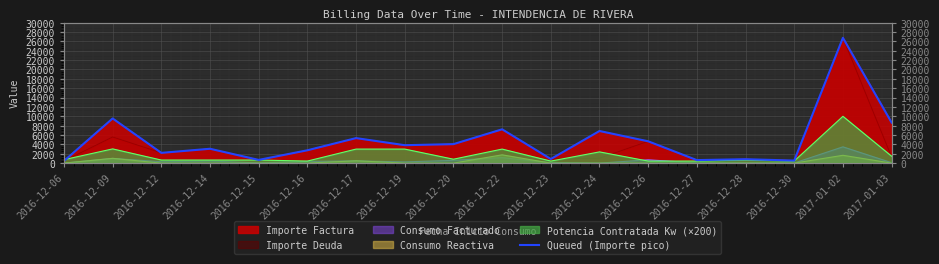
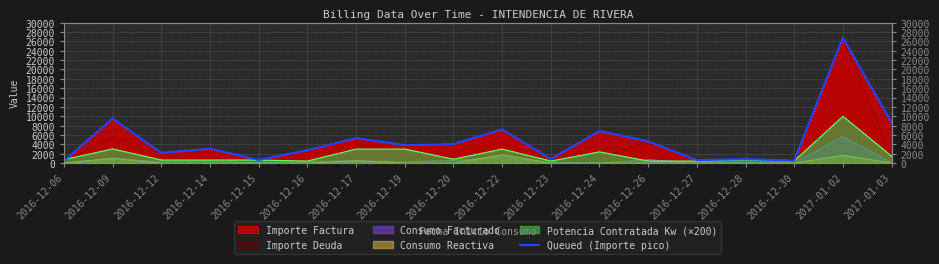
  {
    "Importe Factura": {
      "2016-12-09": 10000,
      "2016-12-24": 7000,
      "2017-01-03": 9000
    },
    "Importe Deuda": {
      "2016-12-09": 6000,
      "2016-12-24": 1000
    },
    "Consumo Facturado": {
      "2016-12-22": 1000,
-     "2017-01-02": 3000
+     "2017-01-02": 6000
    },
    "Consumo Reactiva": {
      "2016-12-20": 0,
      "2016-12-22": 2000,
      "2017-01-02": 2000
    },
    "Potencia Contratada Kw (×200)": {
      "2016-12-09": 3000,
      "2016-12-17": 3000,
      "2016-12-19": 3000,
      "2016-12-22": 3000,
      "2016-12-24": 2000,
      "2017-01-02": 10000
    }
  }
